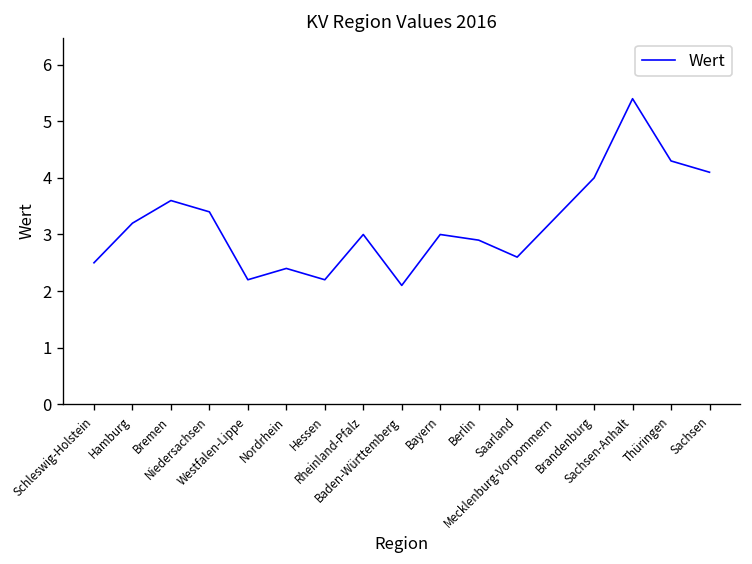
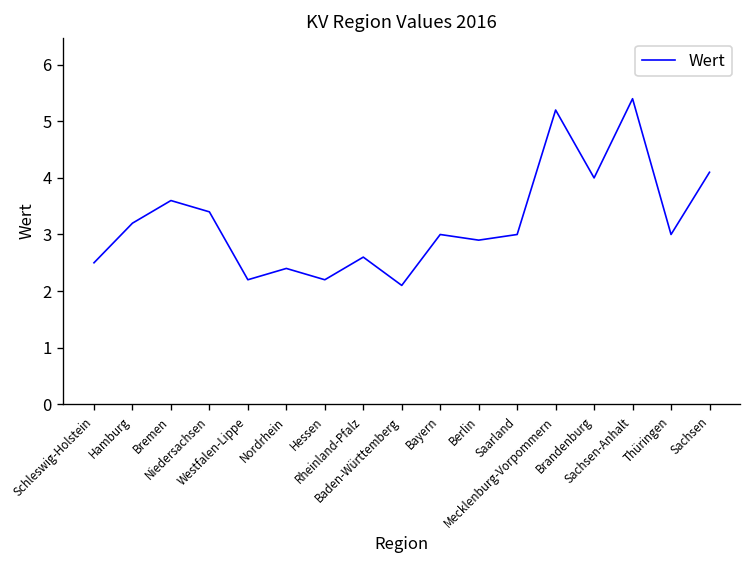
  {
    "Schleswig-Holstein": 2.5,
    "Hamburg": 3.2,
    "Bremen": 3.6,
    "Niedersachsen": 3.4,
    "Westfalen-Lippe": 2.2,
    "Nordrhein": 2.4,
    "Hessen": 2.2,
-   "Rheinland-Pfalz": 3.0,
+   "Rheinland-Pfalz": 2.6,
    "Baden-Württemberg": 2.1,
    "Bayern": 3.0,
    "Berlin": 2.9,
-   "Saarland": 2.6,
-   "Mecklenburg-Vorpommern": 3.3,
+   "Saarland": 3.0,
+   "Mecklenburg-Vorpommern": 5.2,
    "Brandenburg": 4.0,
    "Sachsen-Anhalt": 5.4,
-   "Thüringen": 4.3,
+   "Thüringen": 3.0,
    "Sachsen": 4.1
  }
